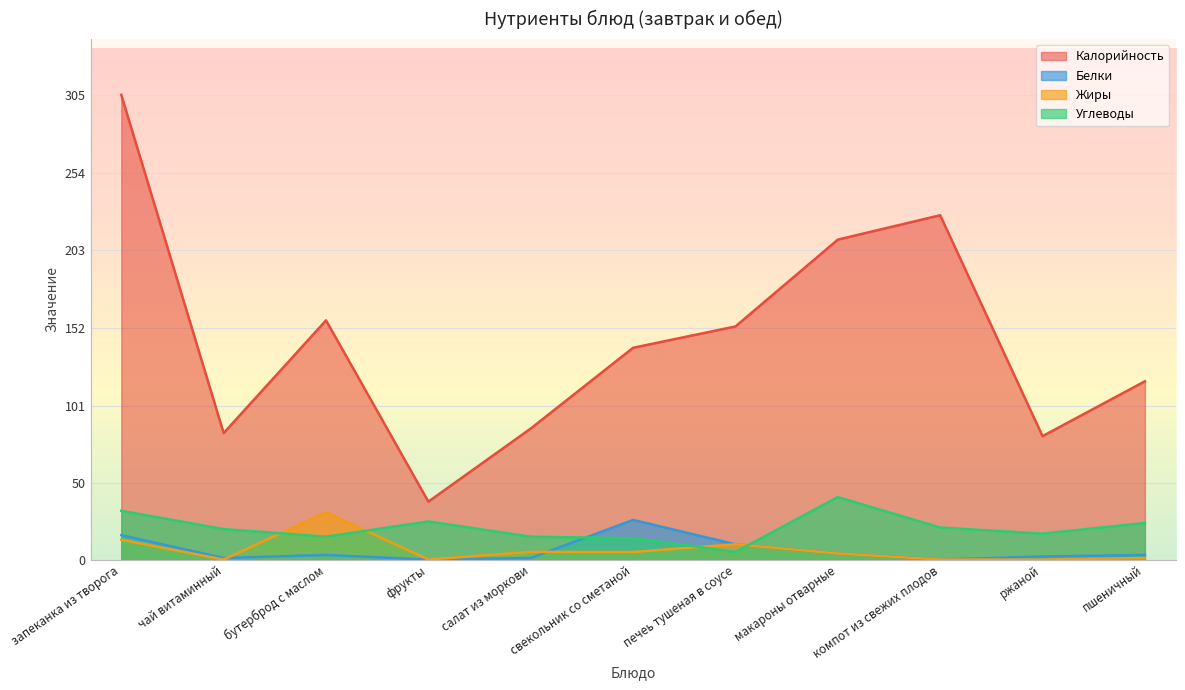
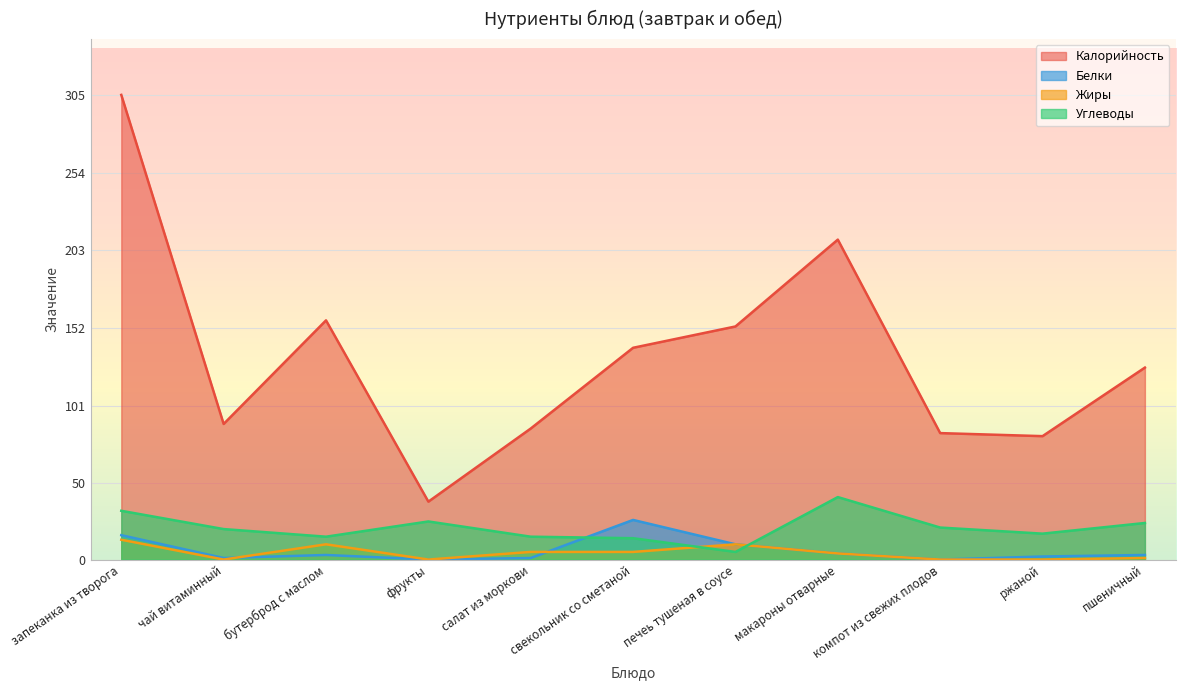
  {
    "Калорийность": {
      "запеканка из творога": 305,
-     "чай витаминный": 83,
+     "чай витаминный": 89,
      "бутерброд с маслом": 157,
      "фрукты": 38,
      "салат из моркови": 86,
      "свекольник со сметаной": 139,
      "печеь тушеная в соусе": 153,
      "макароны отварные": 210,
-     "компот из свежих плодов": 226,
+     "компот из свежих плодов": 83,
      "ржаной": 81,
-     "пшеничный": 117
+     "пшеничный": 126
    },
    "Белки": {
      "запеканка из творога": 16,
      "бутерброд с маслом": 3,
      "салат из моркови": 1,
      "свекольник со сметаной": 26,
      "ржаной": 2,
      "пшеничный": 3
    },
    "Жиры": {
      "запеканка из творога": 13,
-     "бутерброд с маслом": 31,
+     "бутерброд с маслом": 10,
      "салат из моркови": 5,
      "свекольник со сметаной": 5,
      "ржаной": 0,
      "пшеничный": 1
    },
    "Углеводы": {
      "запеканка из творога": 32,
      "чай витаминный": 20,
      "бутерброд с маслом": 15,
      "фрукты": 25,
      "салат из моркови": 15,
      "свекольник со сметаной": 14,
      "печеь тушеная в соусе": 5,
      "макароны отварные": 41,
      "компот из свежих плодов": 21,
      "ржаной": 17,
      "пшеничный": 24
    }
  }
